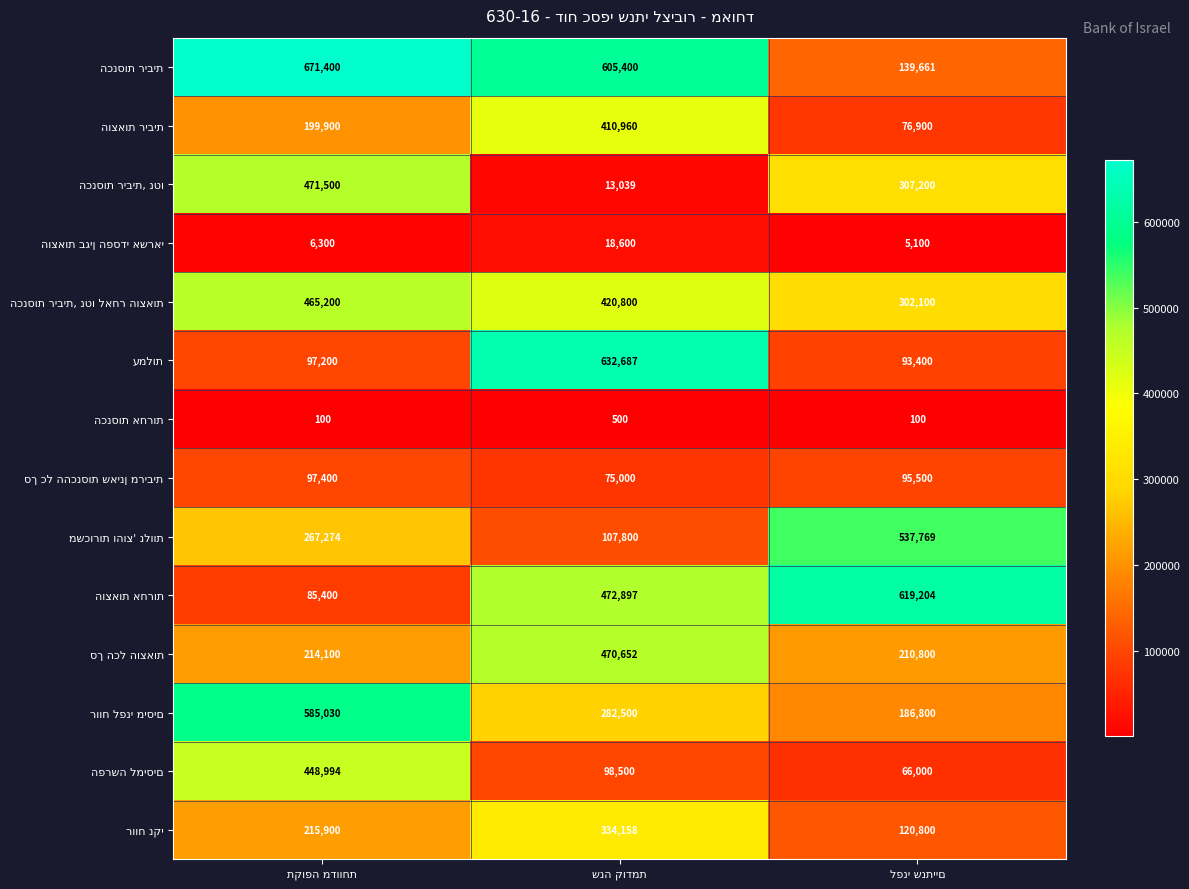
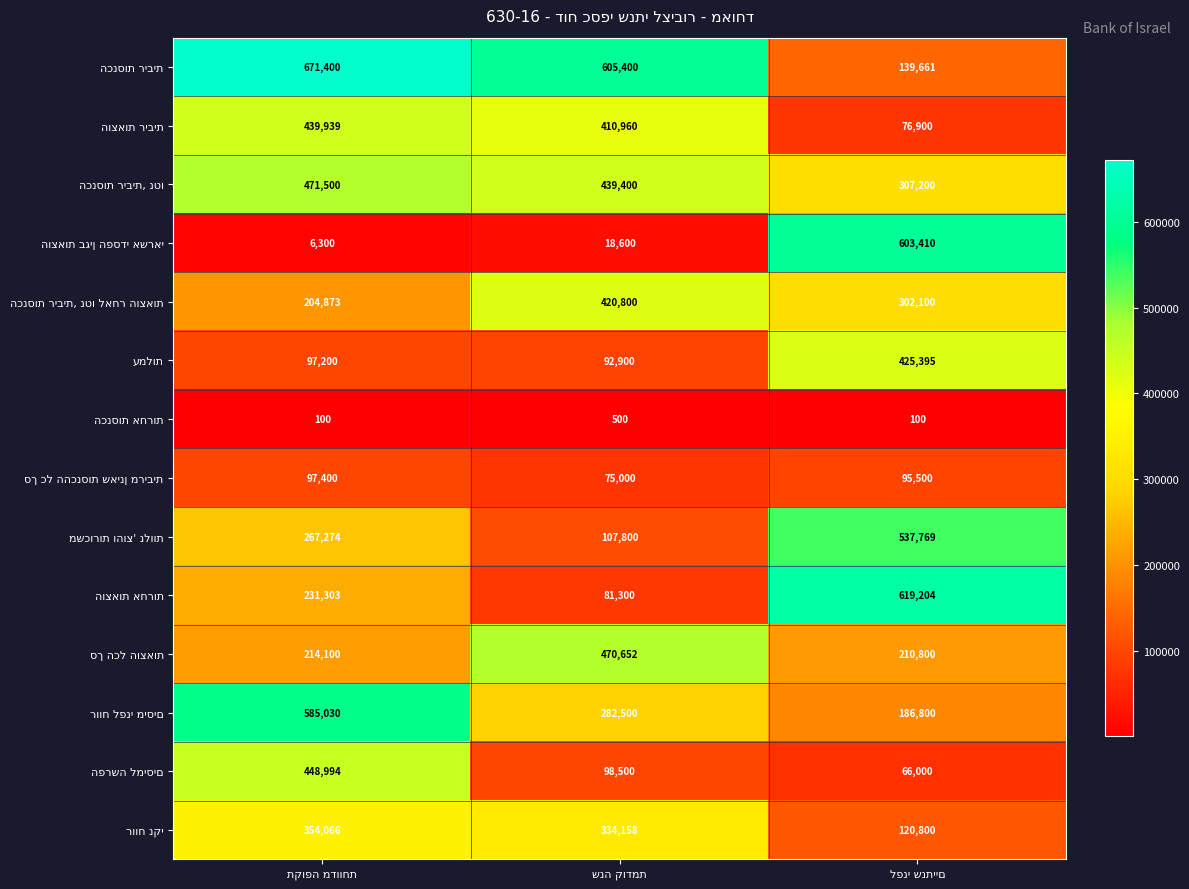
  {
    "הכנסות ריבית": {
      "תקופה מדווחת": "671,400",
      "שנה קודמת": "605,400",
      "לפני שנתיים": "139,661"
    },
    "הוצאות ריבית": {
-     "תקופה מדווחת": "199,900",
+     "תקופה מדווחת": "439,939",
      "שנה קודמת": "410,960",
      "לפני שנתיים": "76,900"
    },
    "הכנסות ריבית, נטו": {
      "תקופה מדווחת": "471,500",
-     "שנה קודמת": "13,039",
+     "שנה קודמת": "439,400",
      "לפני שנתיים": "307,200"
    },
    "הוצאות בגין הפסדי אשראי": {
      "תקופה מדווחת": "6,300",
      "שנה קודמת": "18,600",
-     "לפני שנתיים": "5,100"
+     "לפני שנתיים": "603,410"
    },
    "הכנסות ריבית, נטו לאחר הוצאות": {
-     "תקופה מדווחת": "465,200",
+     "תקופה מדווחת": "204,873",
      "שנה קודמת": "420,800",
      "לפני שנתיים": "302,100"
    },
    "עמלות": {
      "תקופה מדווחת": "97,200",
-     "שנה קודמת": "632,687",
-     "לפני שנתיים": "93,400"
+     "שנה קודמת": "92,900",
+     "לפני שנתיים": "425,395"
    },
    "הכנסות אחרות": {
      "תקופה מדווחת": "100",
      "שנה קודמת": "500",
      "לפני שנתיים": "100"
    },
    "סך כל ההכנסות שאינן מריבית": {
      "תקופה מדווחת": "97,400",
      "שנה קודמת": "75,000",
      "לפני שנתיים": "95,500"
    },
    "משכורות והוצ' נלוות": {
      "תקופה מדווחת": "267,274",
      "שנה קודמת": "107,800",
      "לפני שנתיים": "537,769"
    },
    "הוצאות אחרות": {
-     "תקופה מדווחת": "85,400",
-     "שנה קודמת": "472,897",
+     "תקופה מדווחת": "231,303",
+     "שנה קודמת": "81,300",
      "לפני שנתיים": "619,204"
    },
    "סך הכל הוצאות": {
      "תקופה מדווחת": "214,100",
      "שנה קודמת": "470,652",
      "לפני שנתיים": "210,800"
    },
    "רווח לפני מיסים": {
      "תקופה מדווחת": "585,030",
      "שנה קודמת": "282,500",
      "לפני שנתיים": "186,800"
    },
    "הפרשה למיסים": {
      "תקופה מדווחת": "448,994",
      "שנה קודמת": "98,500",
      "לפני שנתיים": "66,000"
    },
    "רווח נקי": {
-     "תקופה מדווחת": "215,900",
+     "תקופה מדווחת": "354,066",
      "שנה קודמת": "334,158",
      "לפני שנתיים": "120,800"
    }
  }
